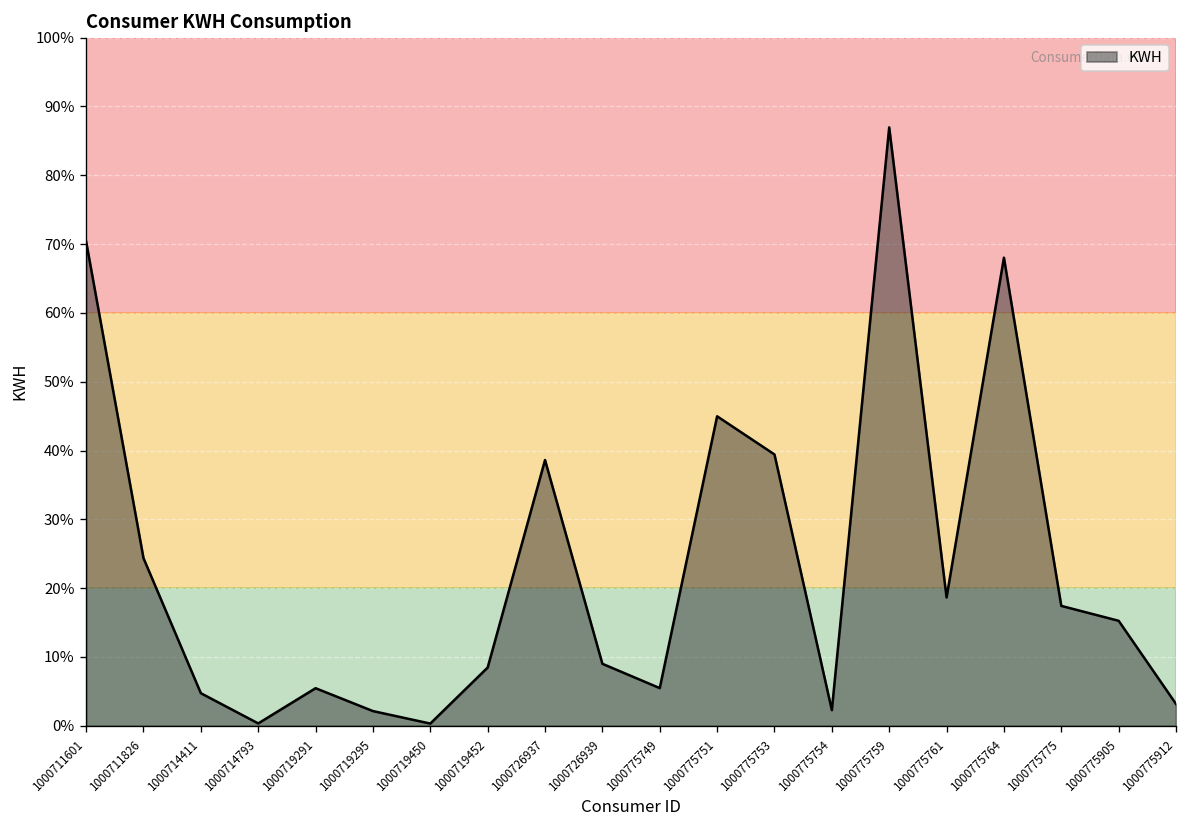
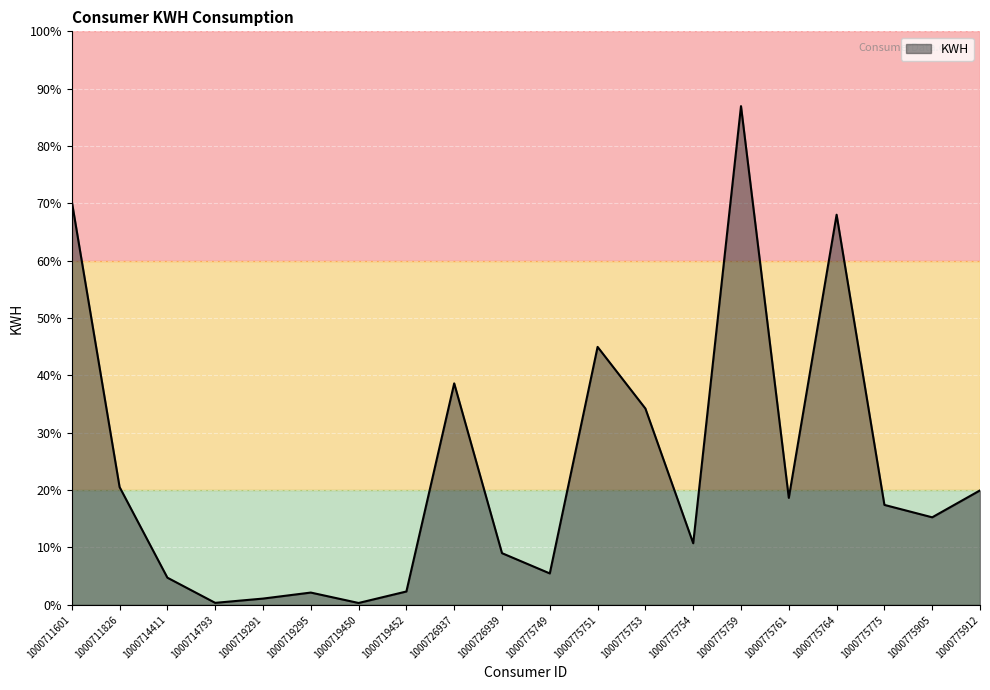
  {
    "1000711601": "70%",
-   "1000711826": "24%",
+   "1000711826": "21%",
    "1000714411": "5%",
    "1000714793": "0%",
-   "1000719291": "5%",
+   "1000719291": "1%",
    "1000719295": "2%",
    "1000719450": "0%",
-   "1000719452": "8%",
+   "1000719452": "2%",
    "1000726937": "39%",
    "1000726939": "9%",
    "1000775749": "5%",
    "1000775751": "45%",
-   "1000775753": "39%",
-   "1000775754": "2%",
+   "1000775753": "34%",
+   "1000775754": "11%",
    "1000775759": "87%",
    "1000775761": "19%",
    "1000775764": "68%",
    "1000775775": "17%",
    "1000775905": "15%",
-   "1000775912": "3%"
+   "1000775912": "20%"
  }
